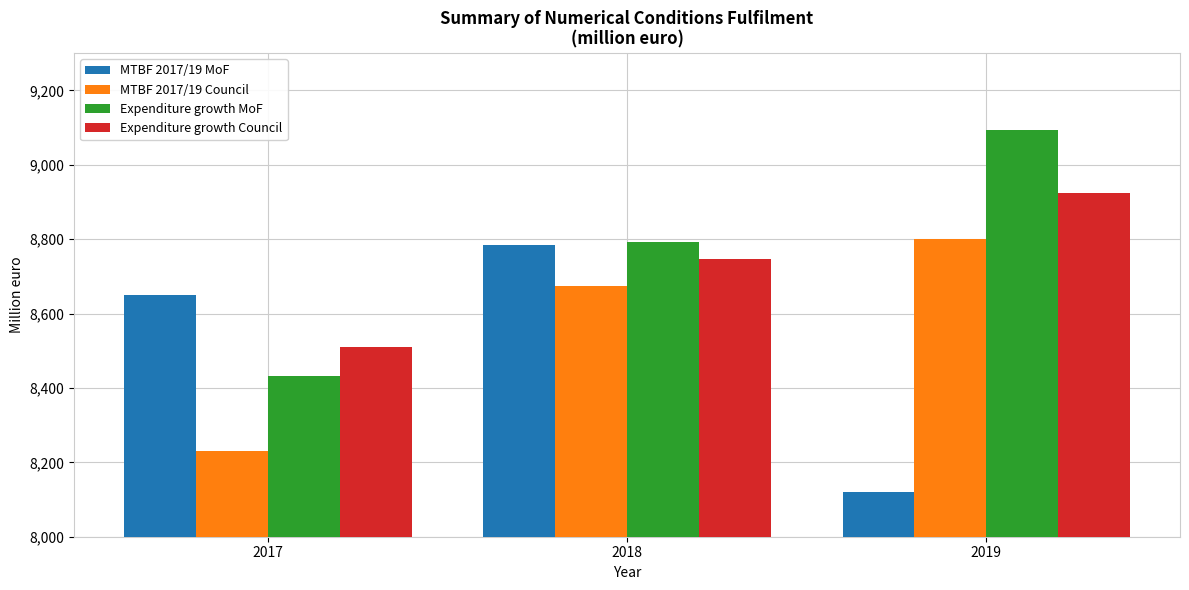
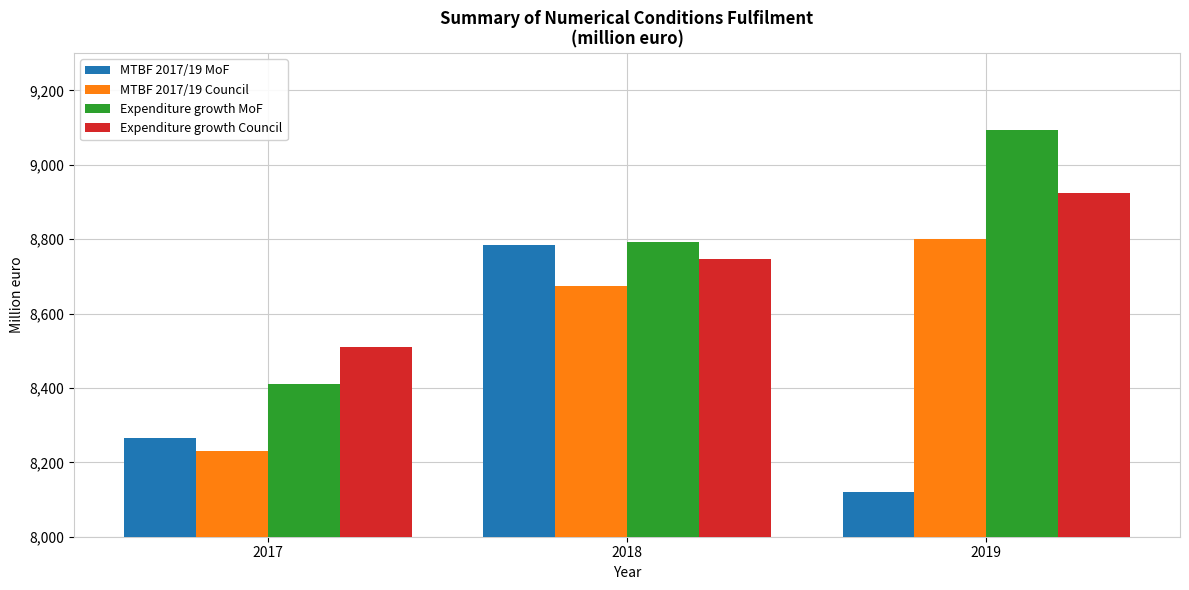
  {
    "MTBF 2017/19 MoF": {
-     "2017": "8,650",
+     "2017": "8,270",
      "2018": "8,780",
      "2019": "8,120"
    },
    "MTBF 2017/19 Council": {
      "2017": "8,230",
      "2018": "8,670",
      "2019": "8,800"
    },
    "Expenditure growth MoF": {
-     "2017": "8,430",
+     "2017": "8,410",
      "2018": "8,790",
      "2019": "9,090"
    },
    "Expenditure growth Council": {
      "2017": "8,510",
      "2018": "8,750",
      "2019": "8,920"
    }
  }
